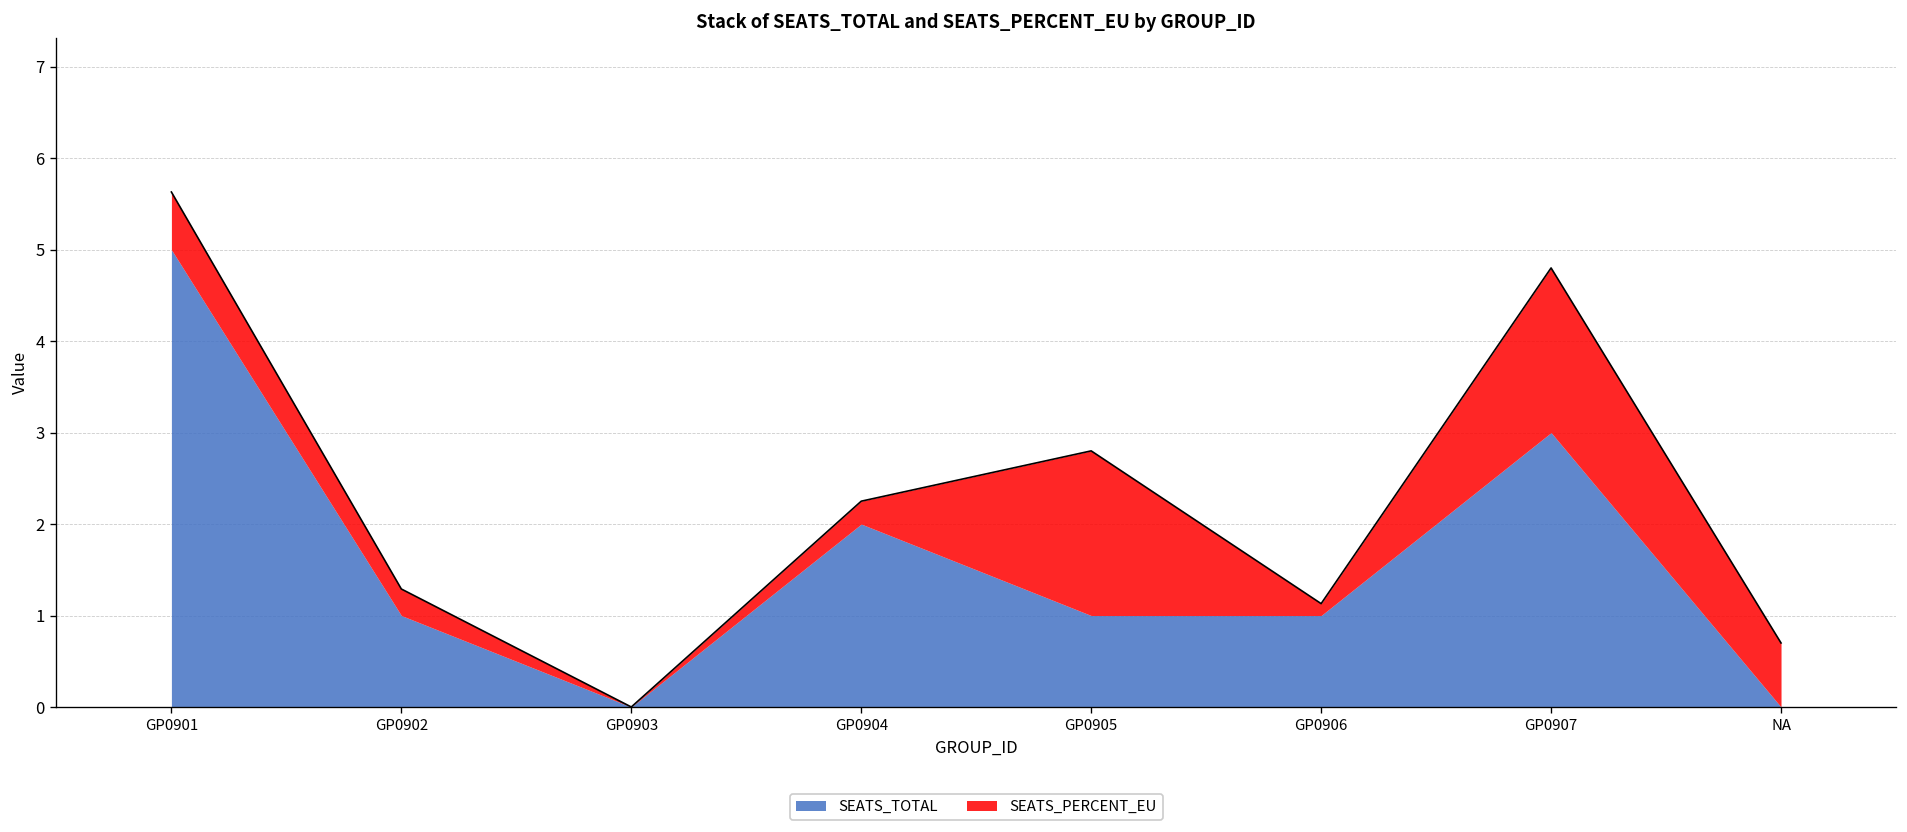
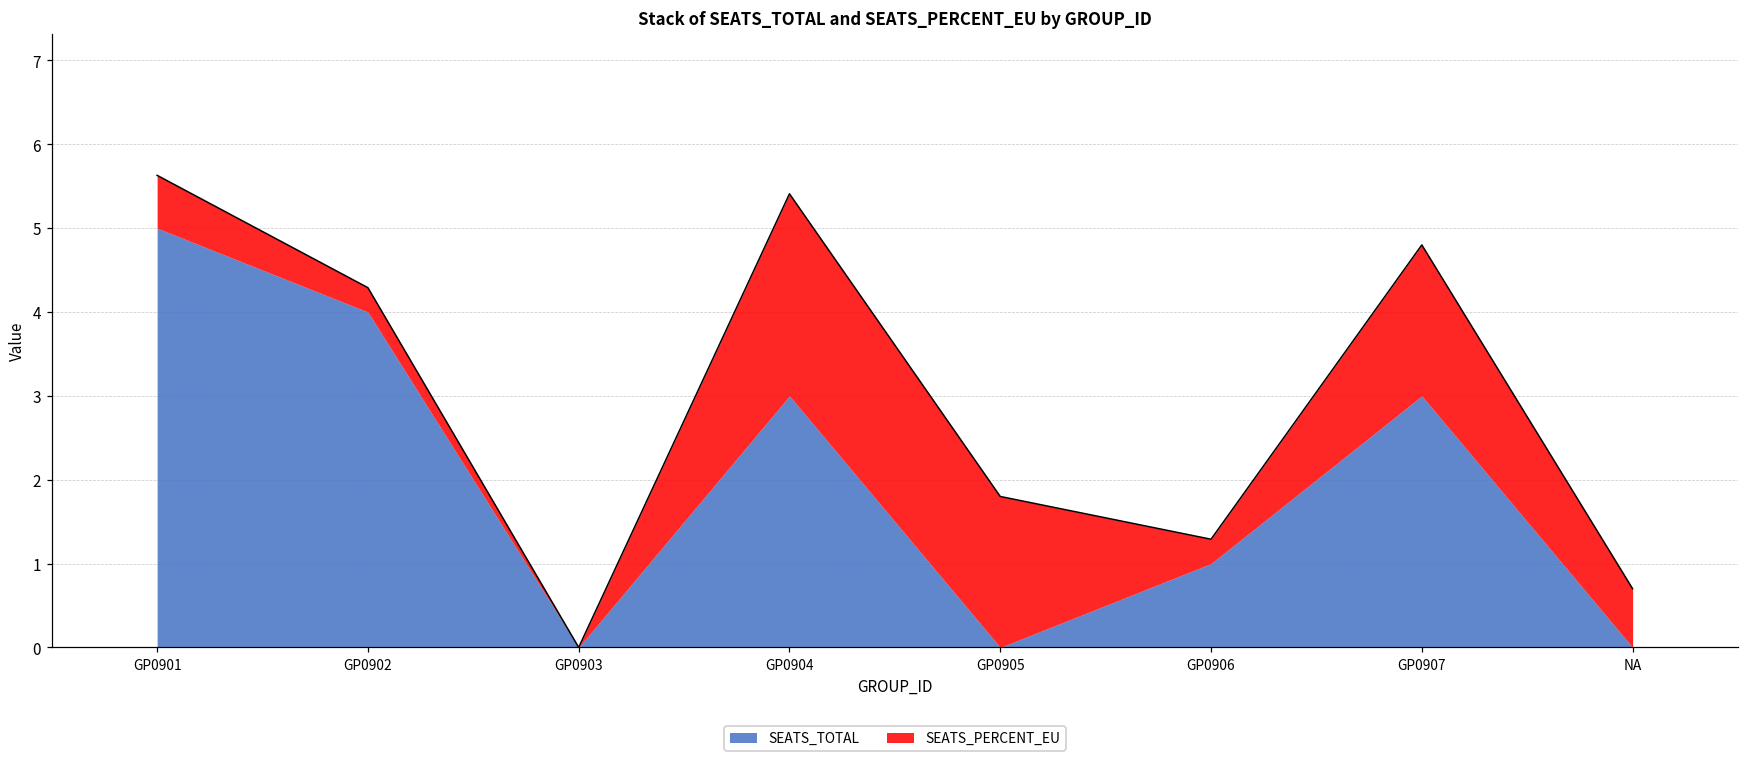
  {
    "SEATS_TOTAL": {
      "GP0901": 5,
-     "GP0902": 1,
-     "GP0904": 2,
-     "GP0905": 1,
+     "GP0902": 4,
+     "GP0904": 3,
+     "GP0905": 0,
      "GP0906": 1,
      "GP0907": 3,
      "NA": 0
    },
    "SEATS_PERCENT_EU": {
      "GP0901": 0.6,
      "GP0902": 0.3,
-     "GP0904": 0.3,
+     "GP0904": 2.4,
      "GP0905": 1.8,
-     "GP0906": 0.1,
+     "GP0906": 0.3,
      "GP0907": 1.8,
      "NA": 0.7
    }
  }
